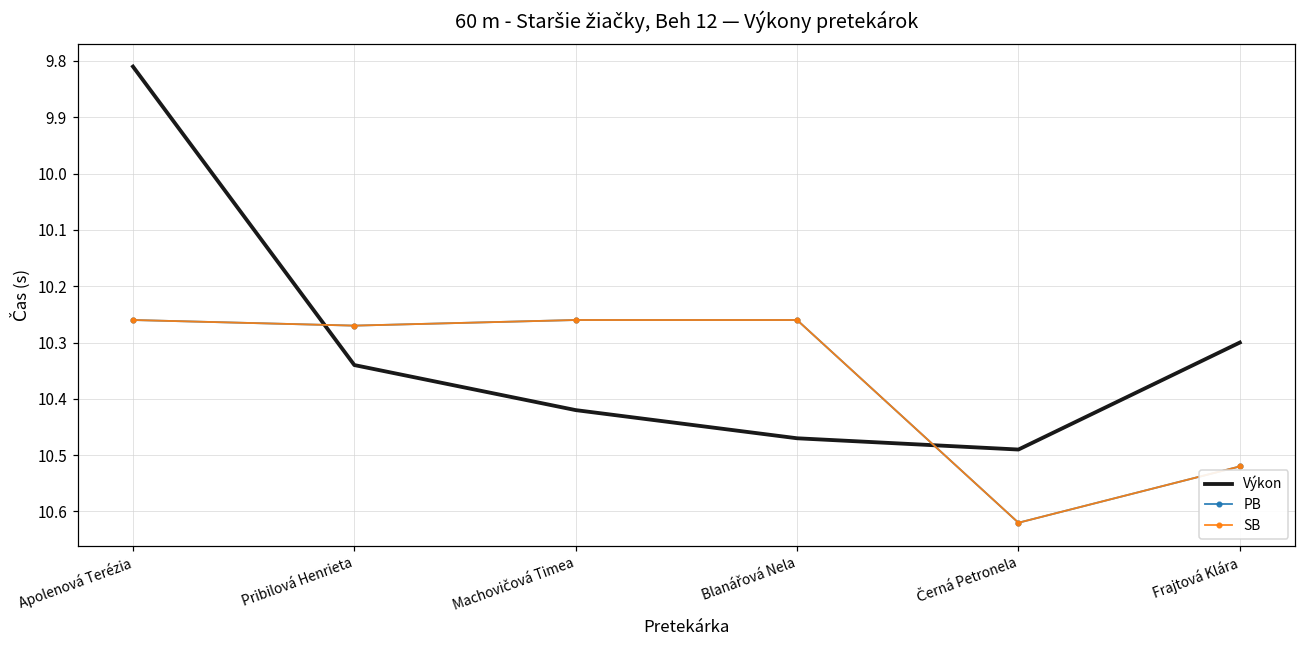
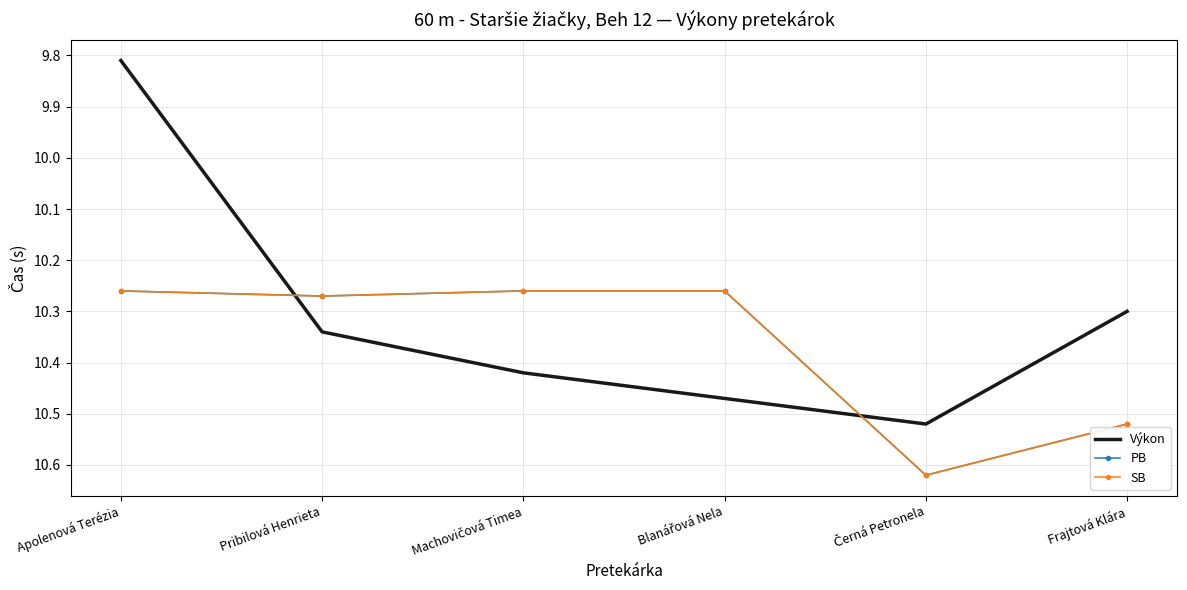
  {
    "Výkon": {
      "Apolenová Terézia": 9.81,
      "Pribilová Henrieta": 10.34,
      "Machovičová Timea": 10.42,
      "Blanářová Nela": 10.47,
-     "Černá Petronela": 10.49,
+     "Černá Petronela": 10.52,
      "Frajtová Klára": 10.30
    },
    "SB": {
      "Apolenová Terézia": 10.26,
      "Pribilová Henrieta": 10.27,
      "Machovičová Timea": 10.26,
      "Blanářová Nela": 10.26,
      "Černá Petronela": 10.62,
      "Frajtová Klára": 10.52
    }
  }
